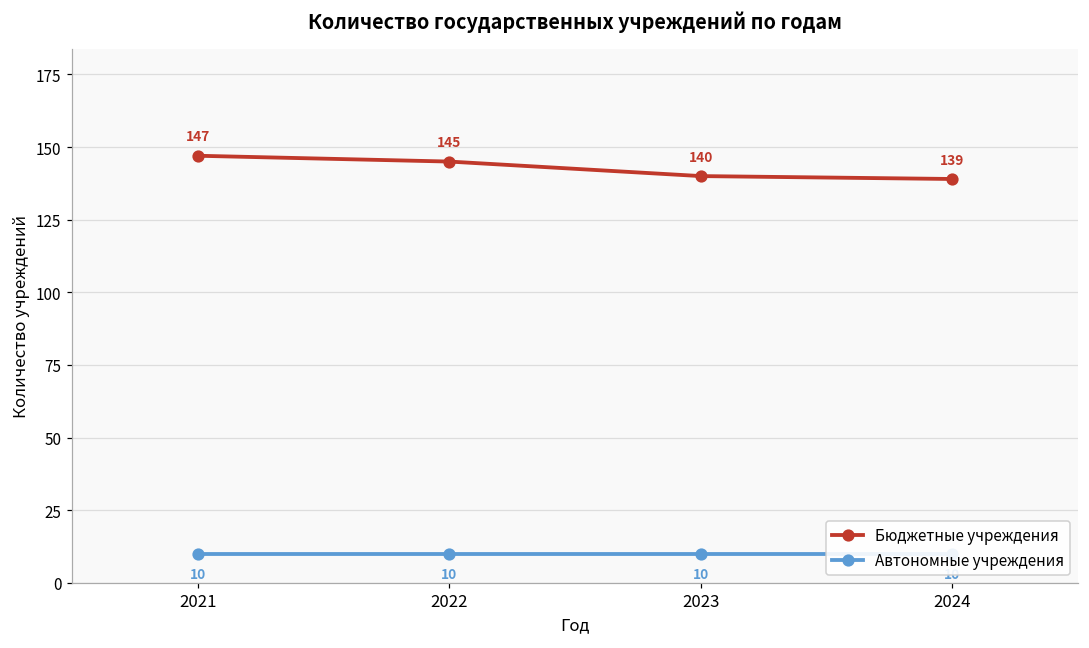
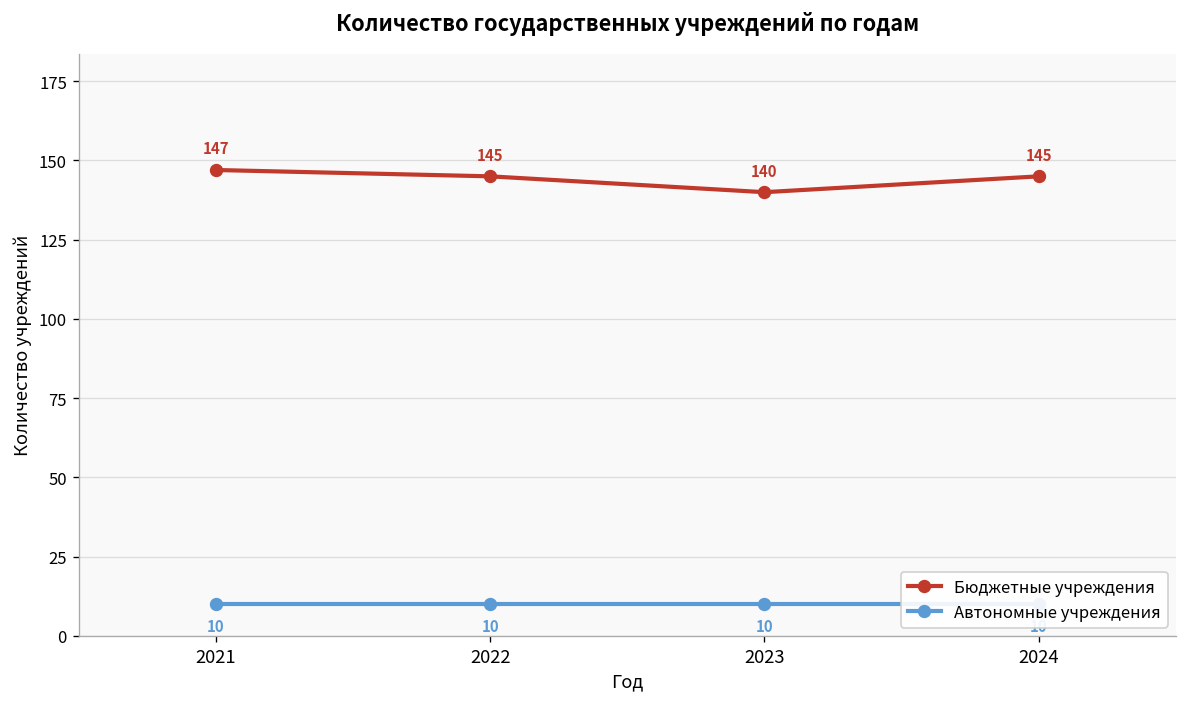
  {
    "Бюджетные учреждения": {
      "2021": 147,
      "2022": 145,
      "2023": 140,
-     "2024": 139
+     "2024": 145
    },
    "Автономные учреждения": {
      "2021": 10,
      "2022": 10,
      "2023": 10
    }
  }
